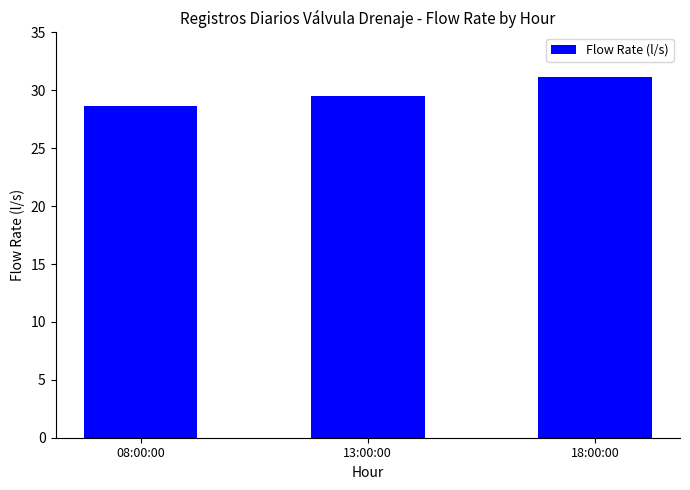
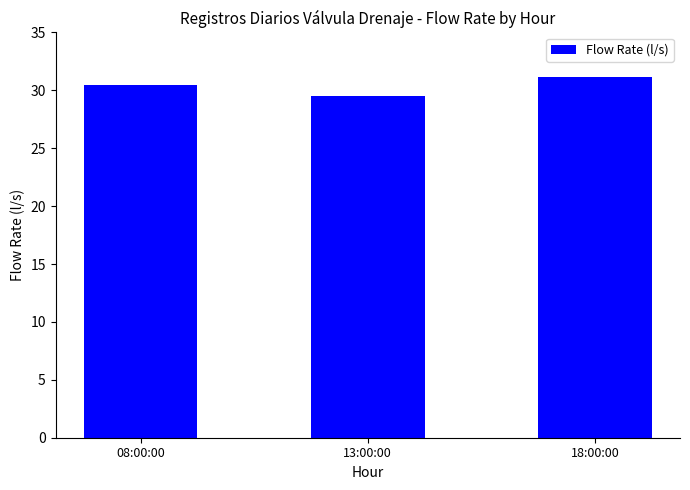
  {
-   "08:00:00": 28.7,
+   "08:00:00": 30.5,
    "13:00:00": 29.5,
    "18:00:00": 31.2
  }
